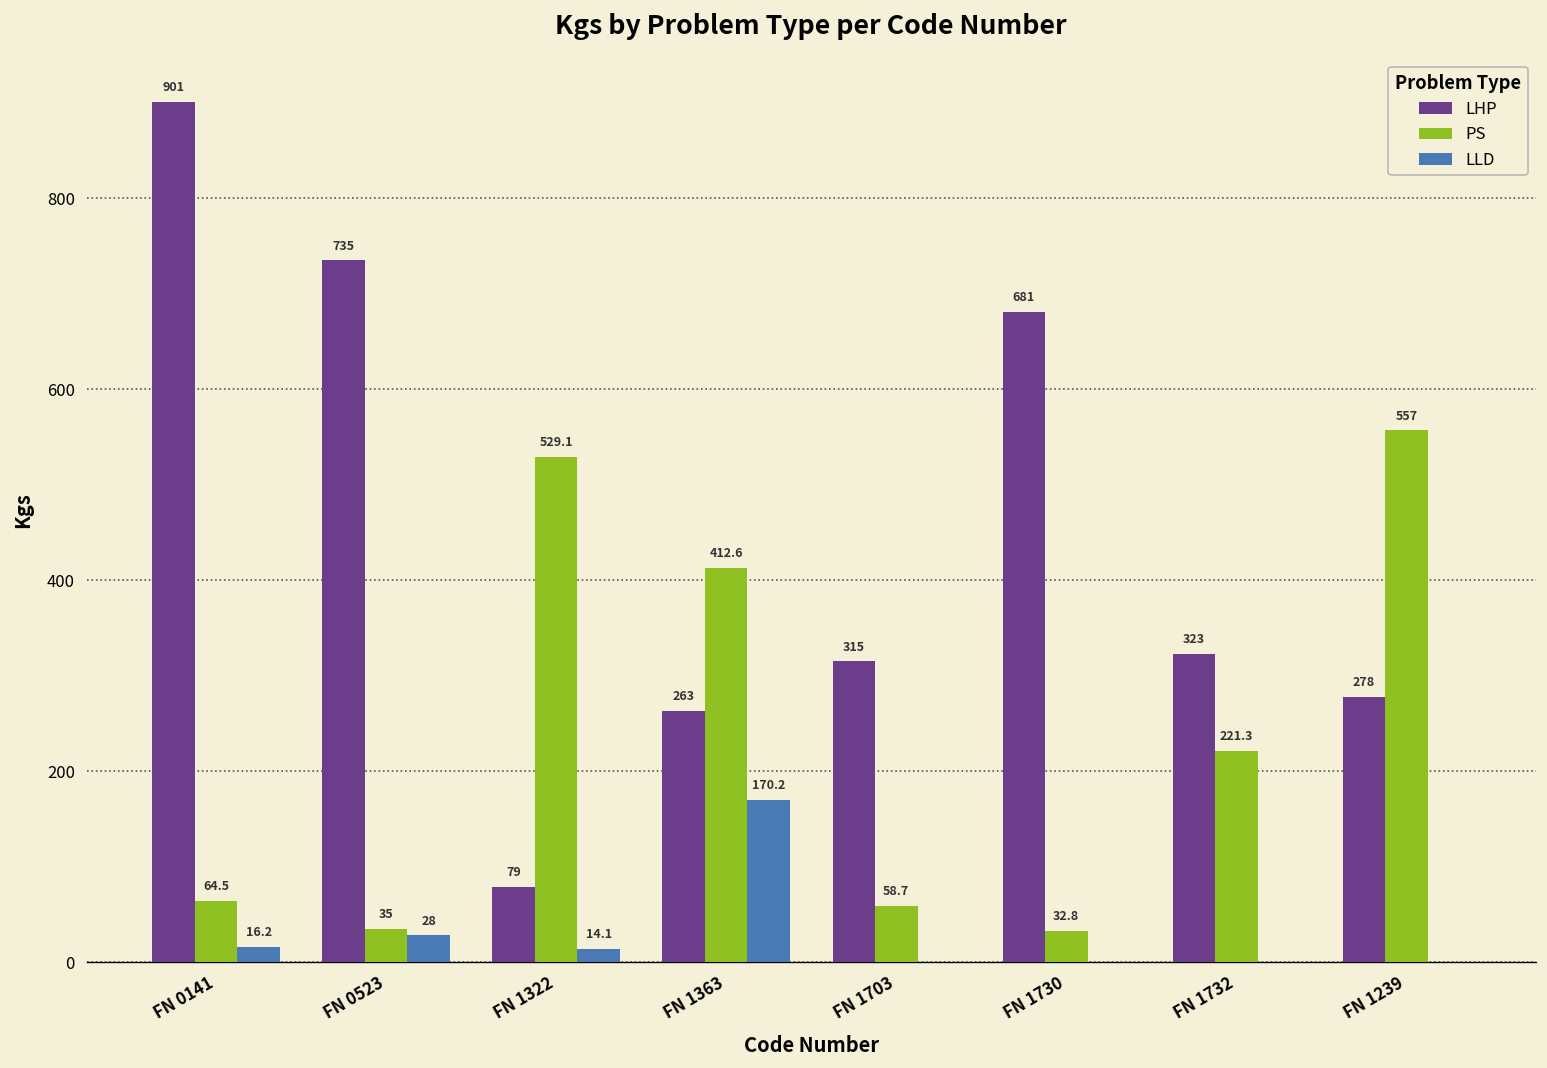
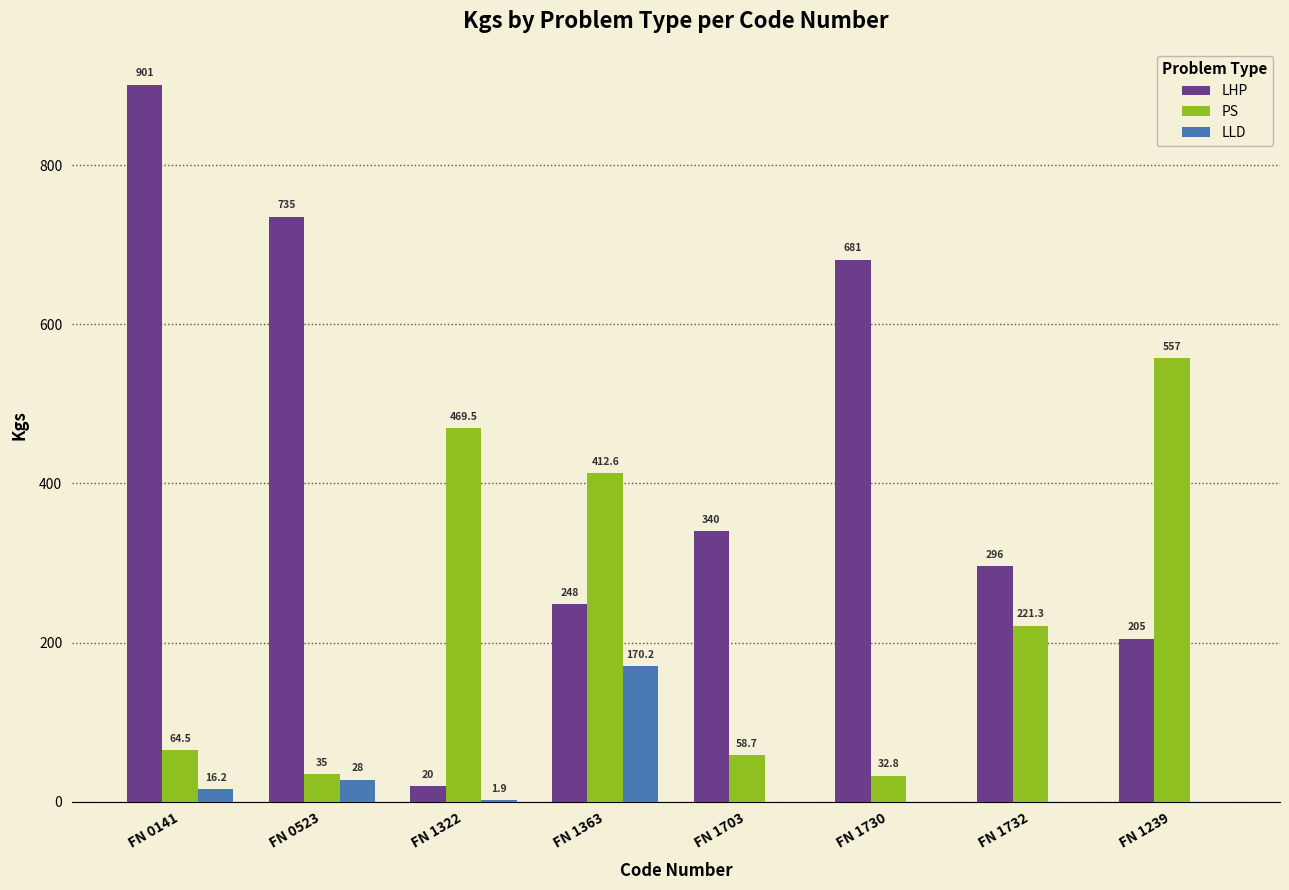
  {
    "LHP": {
      "FN 0141": 901,
      "FN 0523": 735,
-     "FN 1322": 79,
-     "FN 1363": 263,
-     "FN 1703": 315,
+     "FN 1322": 20,
+     "FN 1363": 248,
+     "FN 1703": 340,
      "FN 1730": 681,
-     "FN 1732": 323,
-     "FN 1239": 278
+     "FN 1732": 296,
+     "FN 1239": 205
    },
    "PS": {
      "FN 0141": 64.5,
      "FN 0523": 35,
-     "FN 1322": 529.1,
+     "FN 1322": 469.5,
      "FN 1363": 412.6,
      "FN 1703": 58.7,
      "FN 1730": 32.8,
      "FN 1732": 221.3,
      "FN 1239": 557
    },
    "LLD": {
      "FN 0141": 16.2,
      "FN 0523": 28,
-     "FN 1322": 14.1,
+     "FN 1322": 1.9,
      "FN 1363": 170.2
    }
  }
